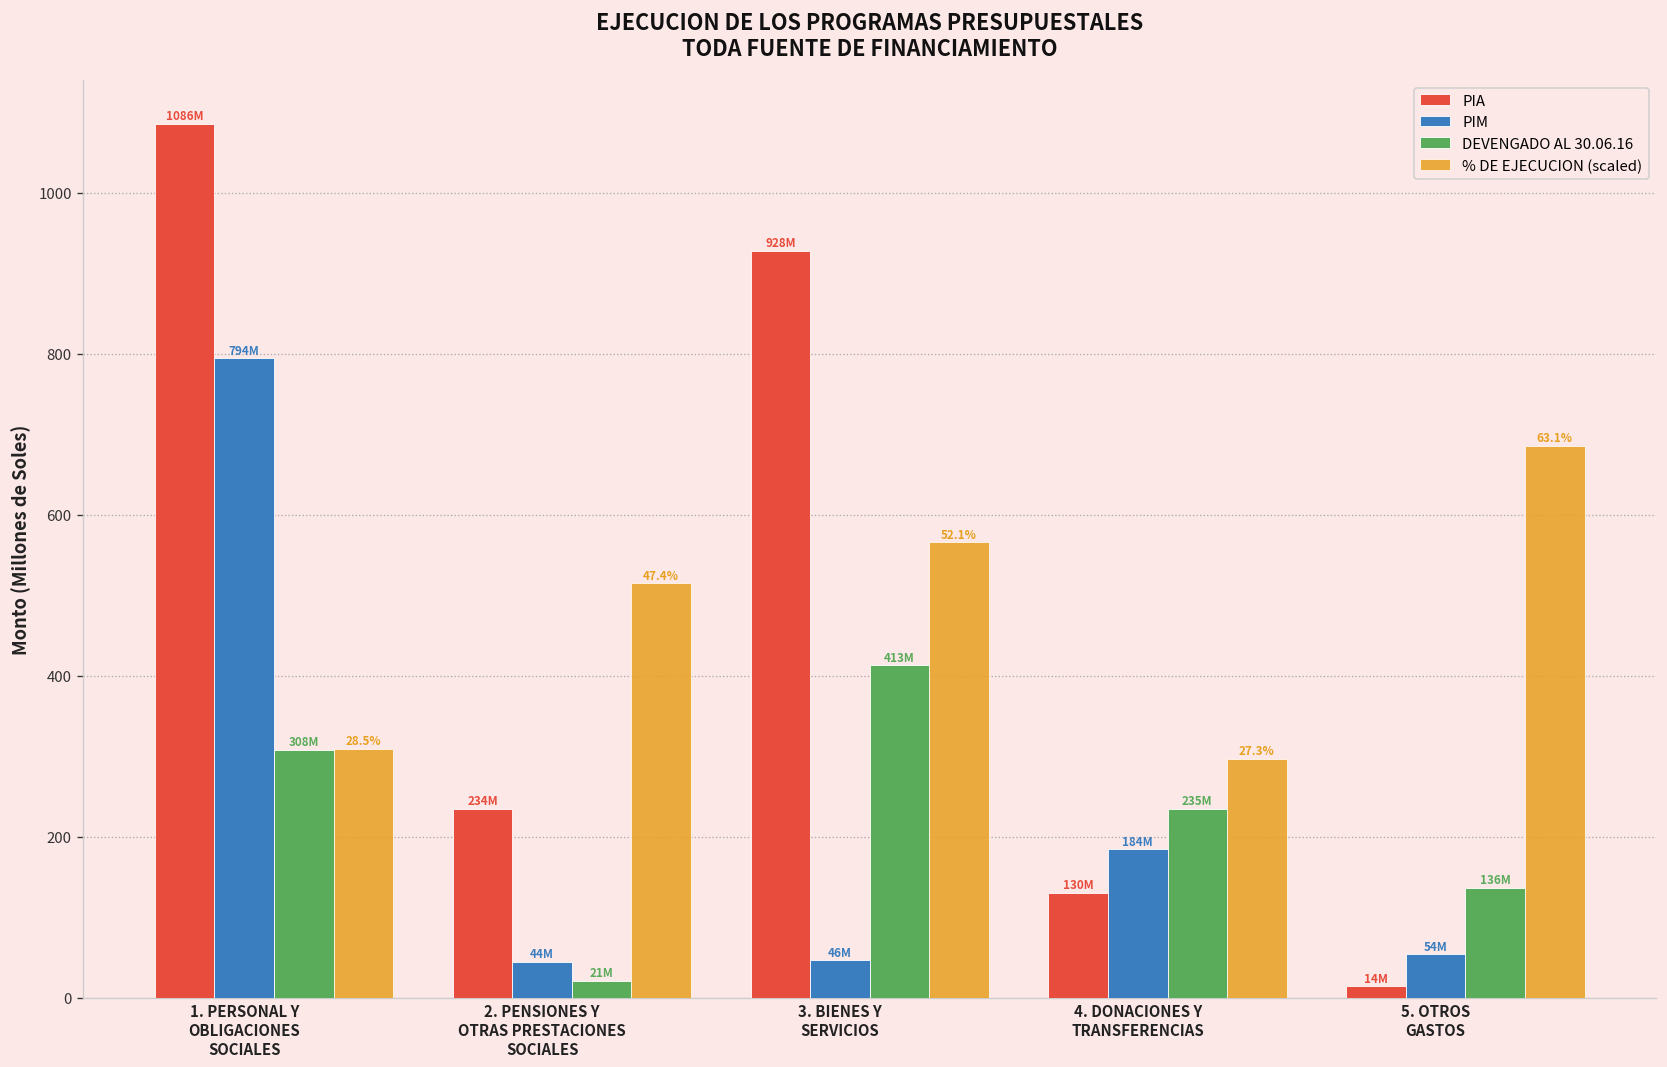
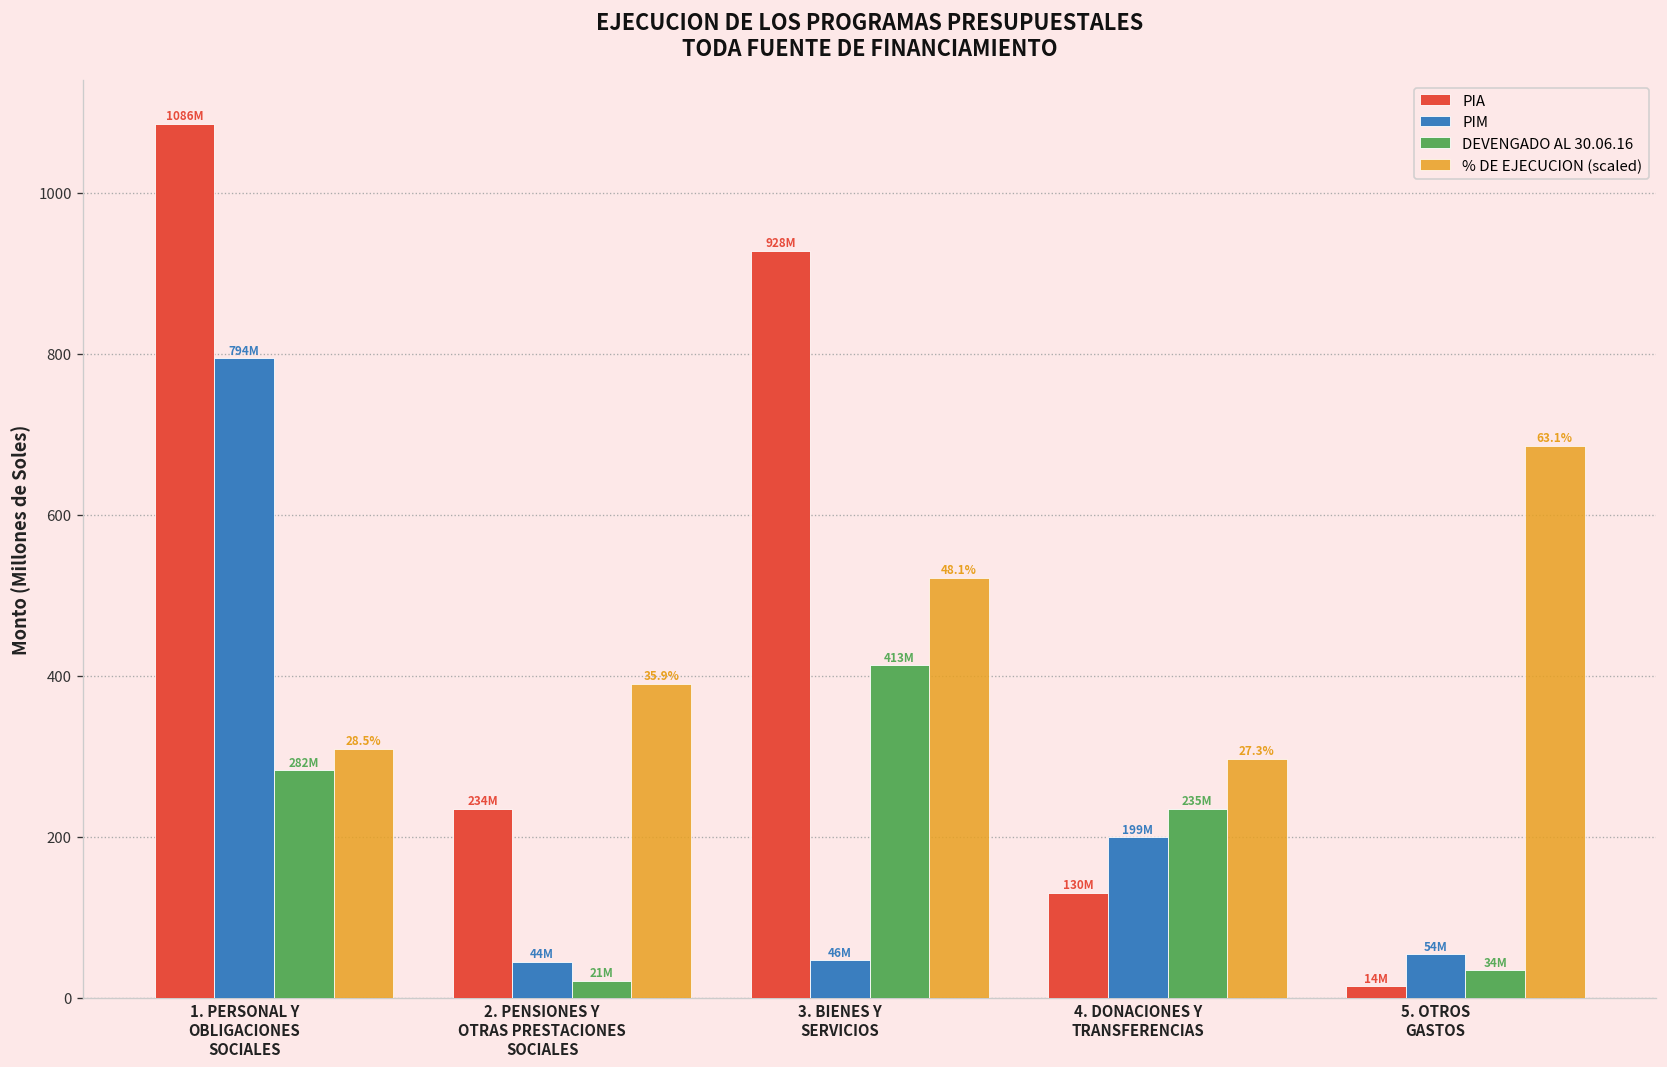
  {
    "PIA": {
      "1. PERSONAL Y OBLIGACIONES SOCIALES": "1086M",
      "2. PENSIONES Y OTRAS PRESTACIONES SOCIALES": "234M",
      "3. BIENES Y SERVICIOS": "928M",
      "4. DONACIONES Y TRANSFERENCIAS": "130M",
      "5. OTROS GASTOS": "14M"
    },
    "PIM": {
      "1. PERSONAL Y OBLIGACIONES SOCIALES": "794M",
      "2. PENSIONES Y OTRAS PRESTACIONES SOCIALES": "44M",
      "3. BIENES Y SERVICIOS": "46M",
-     "4. DONACIONES Y TRANSFERENCIAS": "184M",
+     "4. DONACIONES Y TRANSFERENCIAS": "199M",
      "5. OTROS GASTOS": "54M"
    },
    "DEVENGADO AL 30.06.16": {
-     "1. PERSONAL Y OBLIGACIONES SOCIALES": "308M",
+     "1. PERSONAL Y OBLIGACIONES SOCIALES": "282M",
      "2. PENSIONES Y OTRAS PRESTACIONES SOCIALES": "21M",
      "3. BIENES Y SERVICIOS": "413M",
      "4. DONACIONES Y TRANSFERENCIAS": "235M",
-     "5. OTROS GASTOS": "136M"
+     "5. OTROS GASTOS": "34M"
    },
    "% DE EJECUCION (scaled)": {
-     "2. PENSIONES Y OTRAS PRESTACIONES SOCIALES": "47.4%",
-     "3. BIENES Y SERVICIOS": "52.1%"
+     "2. PENSIONES Y OTRAS PRESTACIONES SOCIALES": "35.9%",
+     "3. BIENES Y SERVICIOS": "48.1%"
    }
  }
